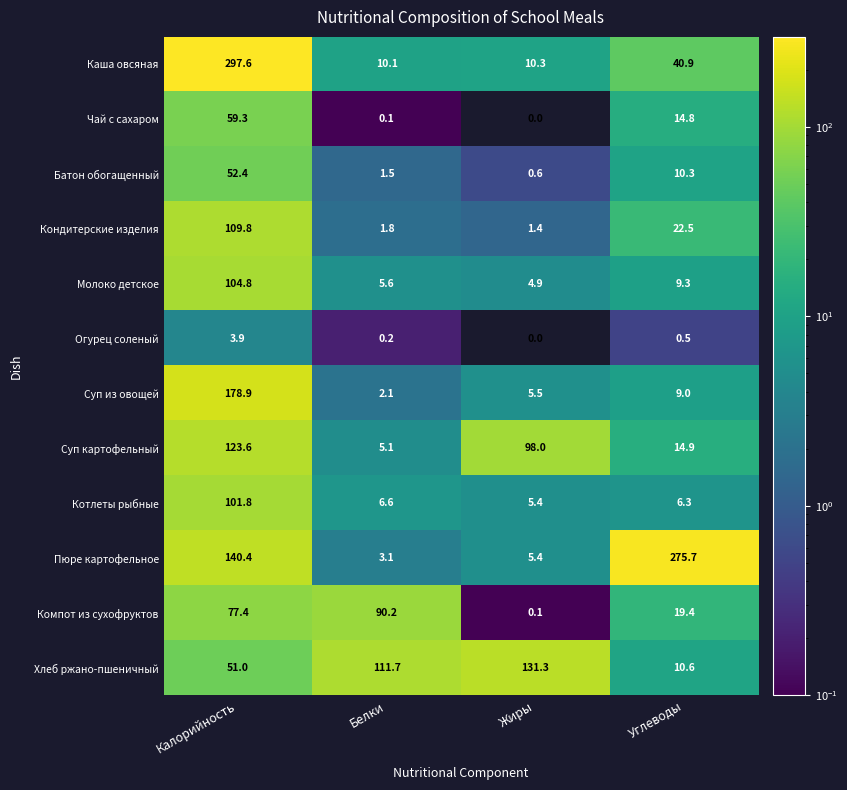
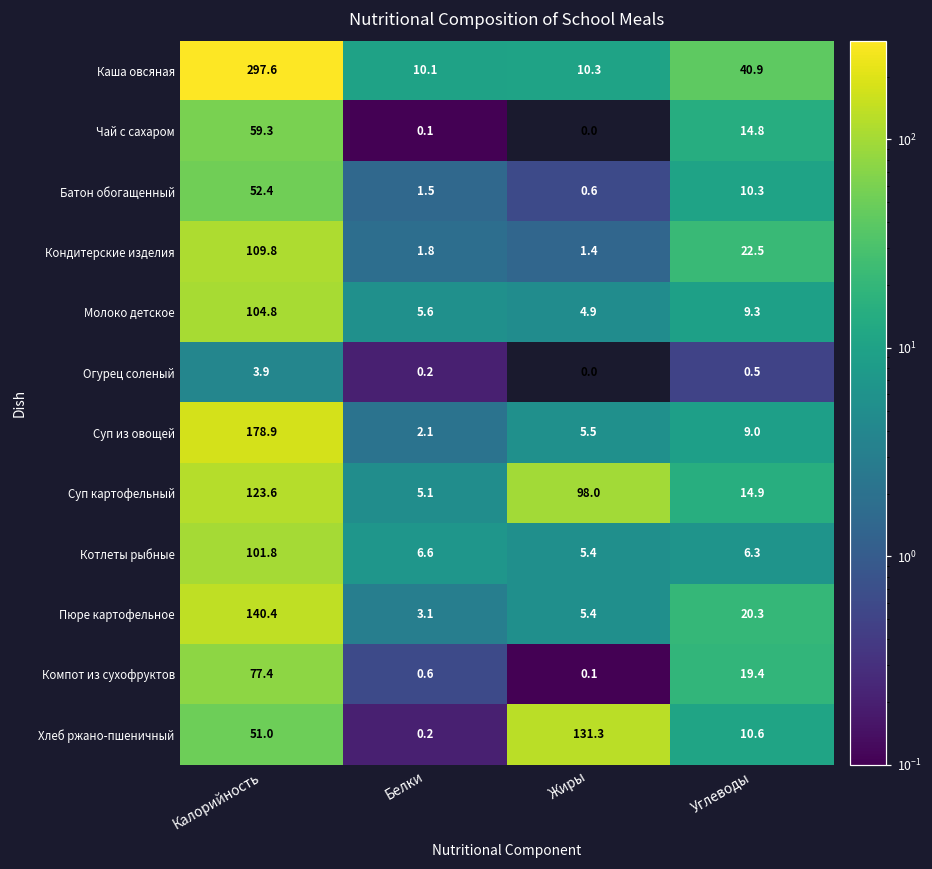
  {
    "Каша овсяная": {
      "Калорийность": 297.6,
      "Белки": 10.1,
      "Жиры": 10.3,
      "Углеводы": 40.9
    },
    "Чай с сахаром": {
      "Калорийность": 59.3,
      "Белки": 0.1,
      "Углеводы": 14.8
    },
    "Батон обогащенный": {
      "Калорийность": 52.4,
      "Белки": 1.5,
      "Жиры": 0.6,
      "Углеводы": 10.3
    },
    "Кондитерские изделия": {
      "Калорийность": 109.8,
      "Белки": 1.8,
      "Жиры": 1.4,
      "Углеводы": 22.5
    },
    "Молоко детское": {
      "Калорийность": 104.8,
      "Белки": 5.6,
      "Жиры": 4.9,
      "Углеводы": 9.3
    },
    "Огурец соленый": {
      "Калорийность": 3.9,
      "Белки": 0.2,
      "Углеводы": 0.5
    },
    "Суп из овощей": {
      "Калорийность": 178.9,
      "Белки": 2.1,
      "Жиры": 5.5,
      "Углеводы": 9.0
    },
    "Суп картофельный": {
      "Калорийность": 123.6,
      "Белки": 5.1,
      "Жиры": 98.0,
      "Углеводы": 14.9
    },
    "Котлеты рыбные": {
      "Калорийность": 101.8,
      "Белки": 6.6,
      "Жиры": 5.4,
      "Углеводы": 6.3
    },
    "Пюре картофельное": {
      "Калорийность": 140.4,
      "Белки": 3.1,
      "Жиры": 5.4,
-     "Углеводы": 275.7
+     "Углеводы": 20.3
    },
    "Компот из сухофруктов": {
      "Калорийность": 77.4,
-     "Белки": 90.2,
+     "Белки": 0.6,
      "Жиры": 0.1,
      "Углеводы": 19.4
    },
    "Хлеб ржано-пшеничный": {
      "Калорийность": 51.0,
-     "Белки": 111.7,
+     "Белки": 0.2,
      "Жиры": 131.3,
      "Углеводы": 10.6
    }
  }
